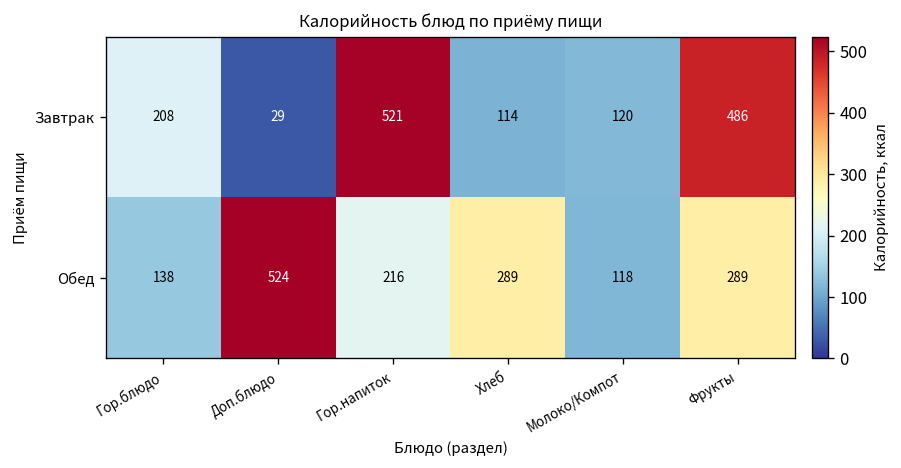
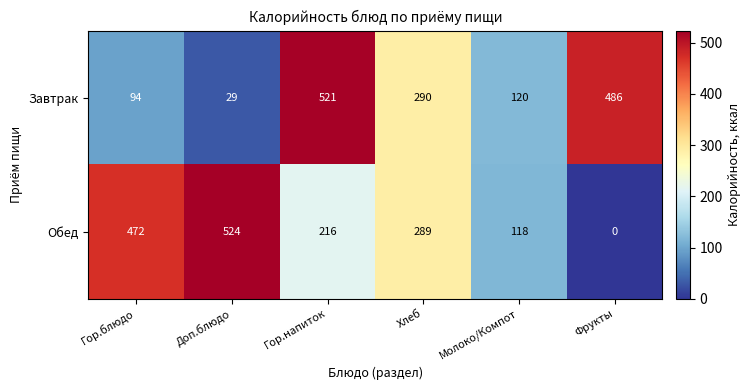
  {
    "Завтрак": {
-     "Гор.блюдо": 208,
+     "Гор.блюдо": 94,
      "Доп.блюдо": 29,
      "Гор.напиток": 521,
-     "Хлеб": 114,
+     "Хлеб": 290,
      "Молоко/Компот": 120,
      "Фрукты": 486
    },
    "Обед": {
-     "Гор.блюдо": 138,
+     "Гор.блюдо": 472,
      "Доп.блюдо": 524,
      "Гор.напиток": 216,
      "Хлеб": 289,
      "Молоко/Компот": 118,
-     "Фрукты": 289
+     "Фрукты": 0
    }
  }
